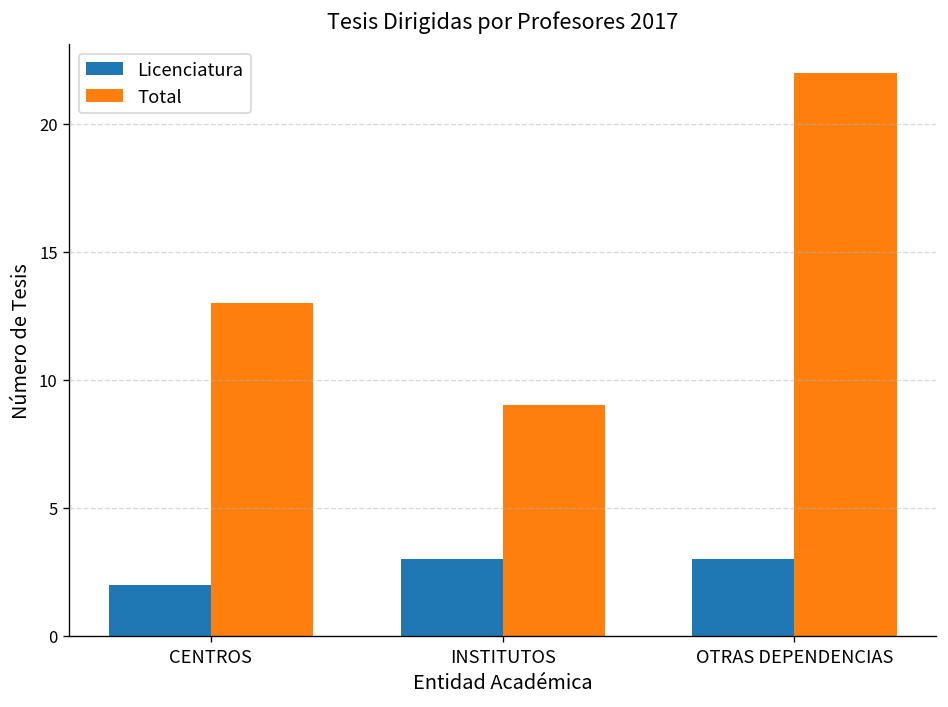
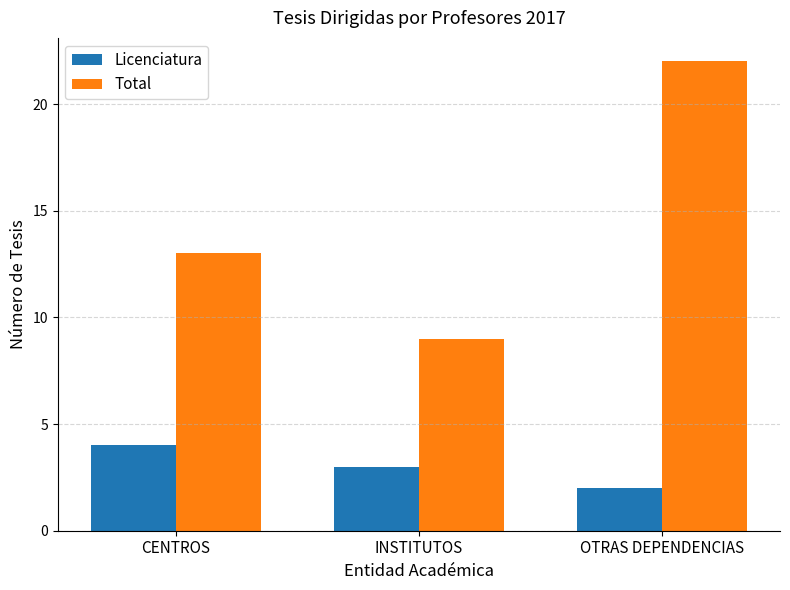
  {
    "Licenciatura": {
-     "CENTROS": 2,
+     "CENTROS": 4,
      "INSTITUTOS": 3,
-     "OTRAS DEPENDENCIAS": 3
+     "OTRAS DEPENDENCIAS": 2
    },
    "Total": {
      "CENTROS": 13,
      "INSTITUTOS": 9,
      "OTRAS DEPENDENCIAS": 22
    }
  }
